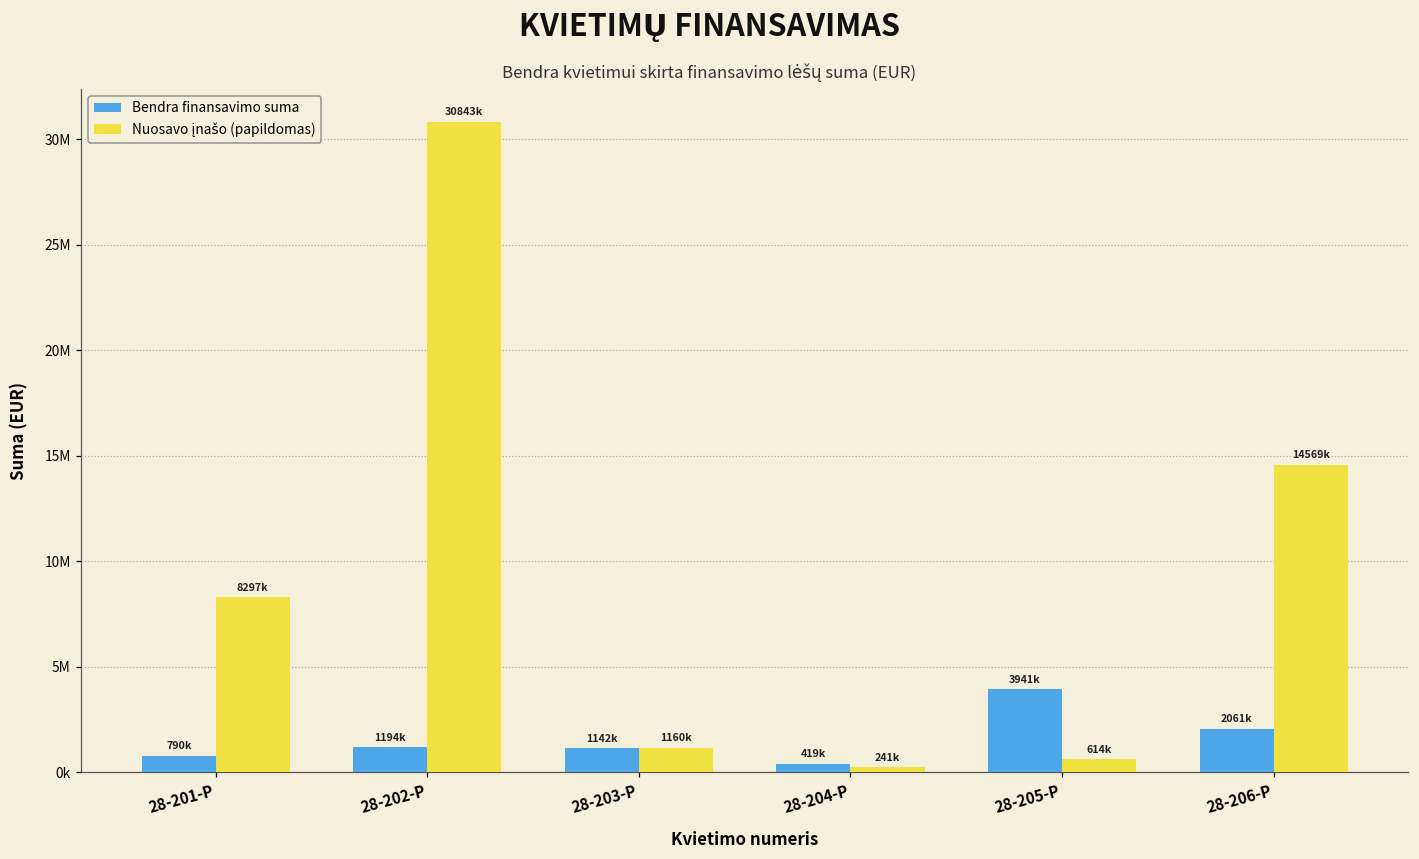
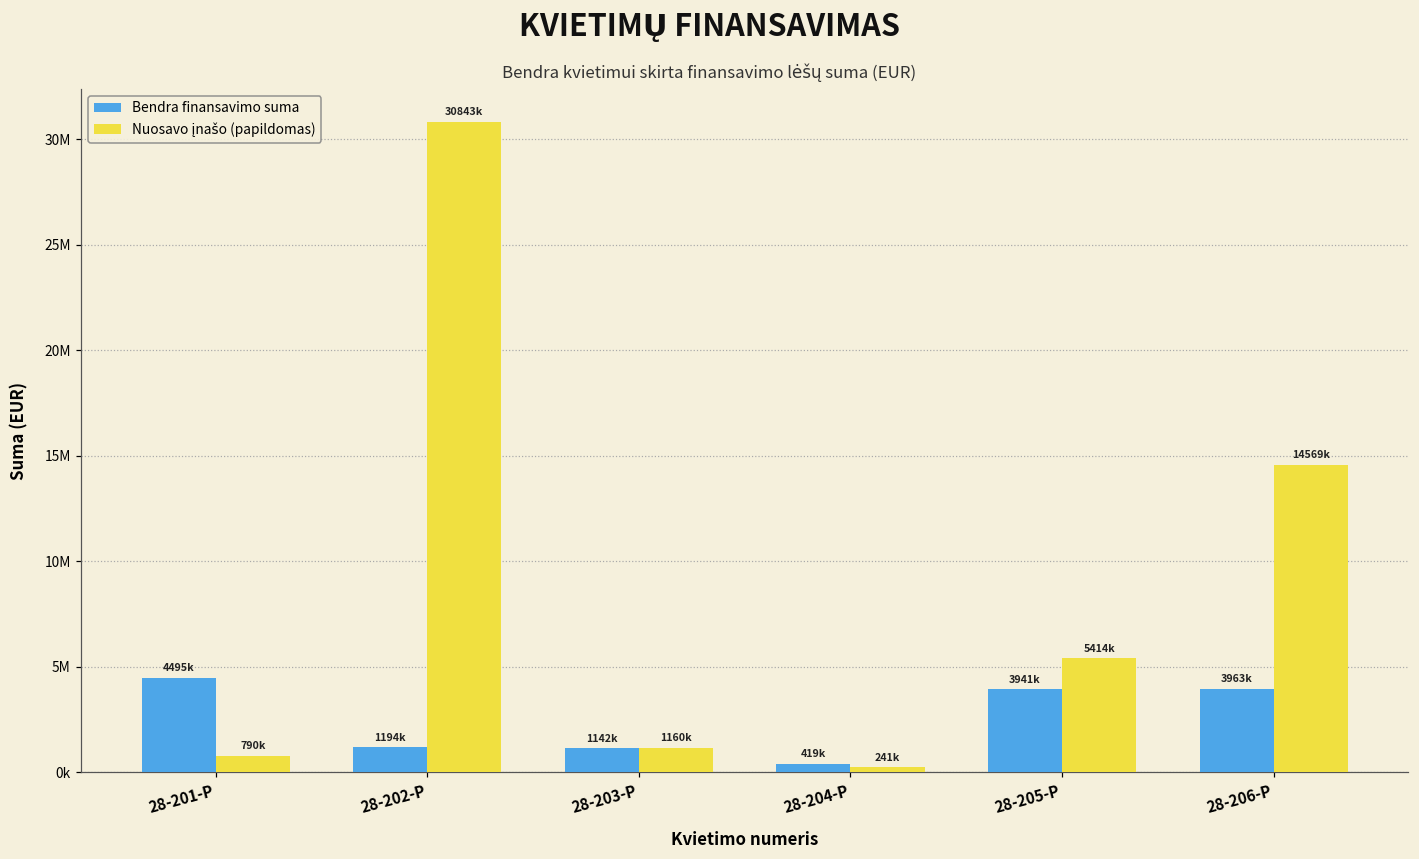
  {
    "Bendra finansavimo suma": {
-     "28-201-P": "790k",
+     "28-201-P": "4495k",
      "28-202-P": "1194k",
      "28-203-P": "1142k",
-     "28-206-P": "2061k"
+     "28-206-P": "3963k"
    },
    "Nuosavo įnašo (papildomas)": {
-     "28-201-P": "8297k",
+     "28-201-P": "790k",
      "28-202-P": "30843k",
      "28-203-P": "1160k",
-     "28-205-P": "614k"
+     "28-205-P": "5414k"
    }
  }
